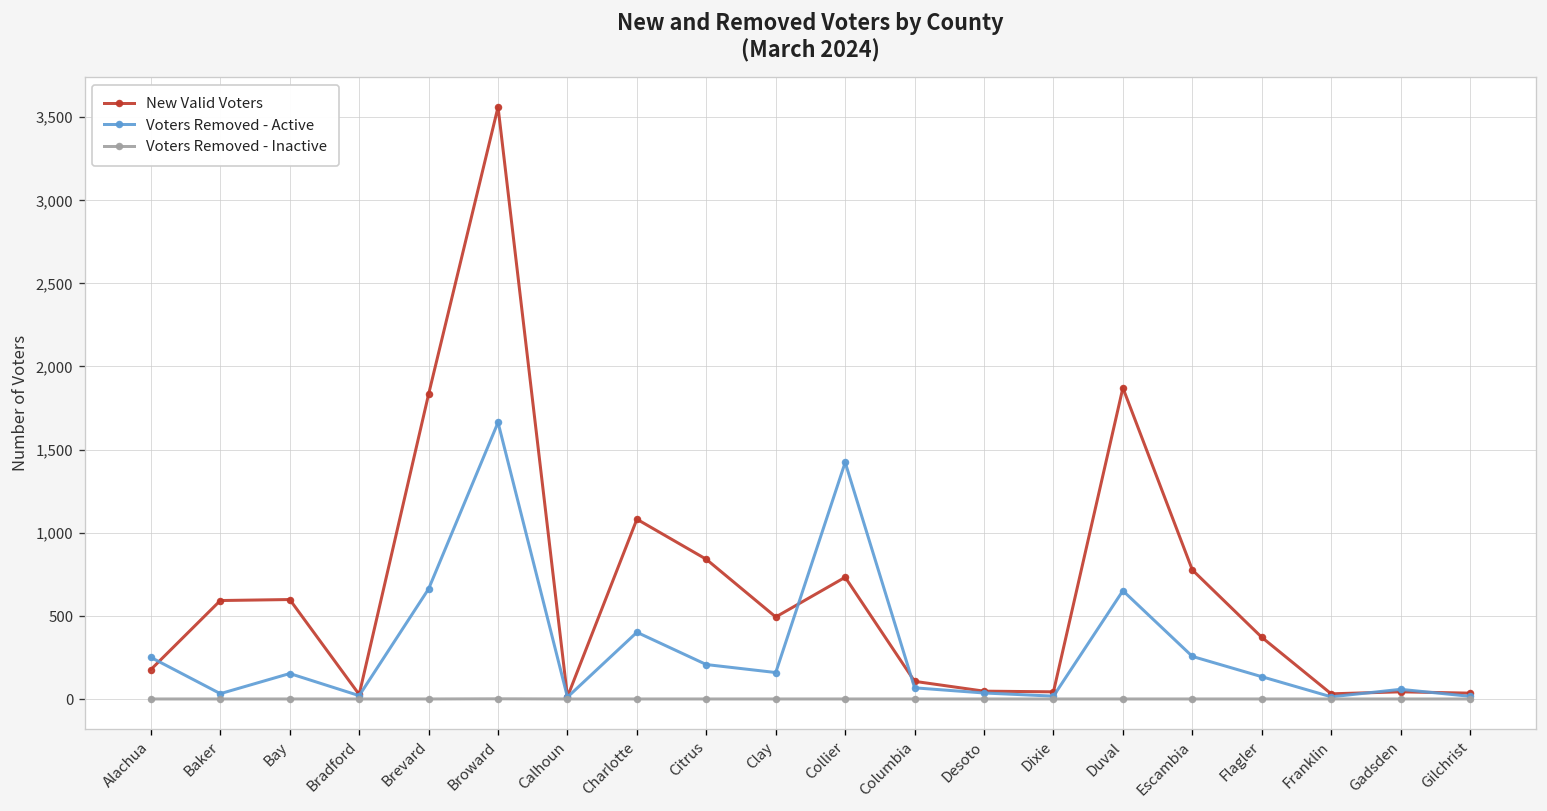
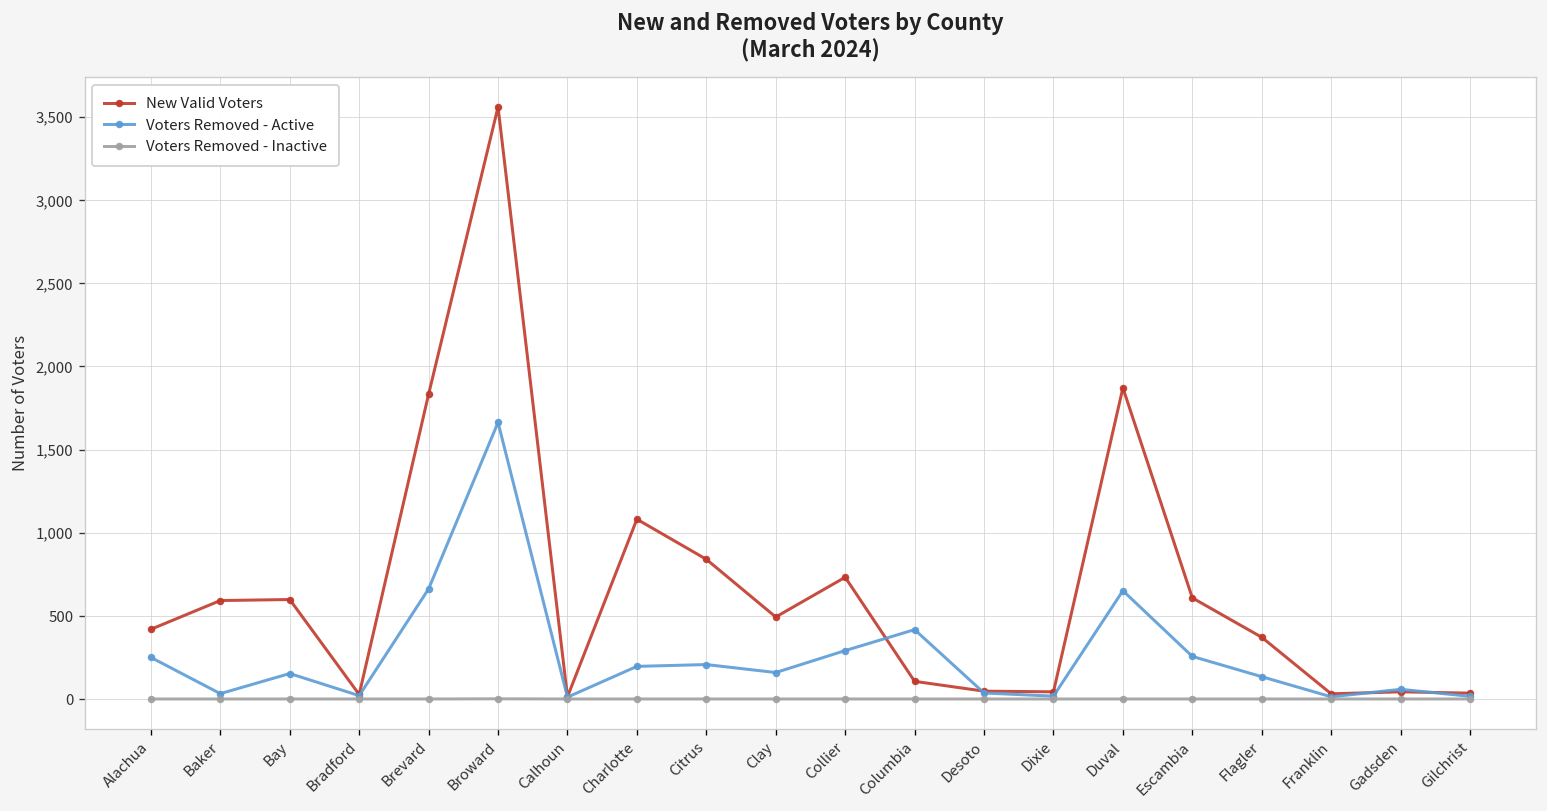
  {
    "New Valid Voters": {
-     "Alachua": "180",
+     "Alachua": "420",
      "Baker": "590",
      "Bay": "600",
      "Brevard": "1,830",
      "Broward": "3,560",
      "Charlotte": "1,080",
      "Citrus": "840",
      "Clay": "490",
      "Collier": "730",
      "Columbia": "110",
      "Dixie": "40",
      "Duval": "1,870",
-     "Escambia": "780",
+     "Escambia": "610",
      "Flagler": "370",
      "Gilchrist": "40"
    },
    "Voters Removed - Active": {
      "Alachua": "250",
      "Baker": "30",
      "Bay": "150",
      "Brevard": "660",
      "Broward": "1,660",
-     "Charlotte": "400",
+     "Charlotte": "200",
      "Citrus": "210",
      "Clay": "160",
-     "Collier": "1,420",
-     "Columbia": "70",
+     "Collier": "290",
+     "Columbia": "420",
      "Duval": "650",
      "Escambia": "260",
      "Flagler": "130"
    },
    "Voters Removed - Inactive": {
      "Alachua": "0",
      "Baker": "0",
      "Bay": "0",
      "Bradford": "0",
      "Brevard": "0",
      "Broward": "0",
      "Charlotte": "0",
      "Citrus": "0",
      "Clay": "0",
      "Collier": "0",
      "Columbia": "0",
      "Desoto": "0",
      "Duval": "0",
      "Escambia": "0",
      "Flagler": "0",
      "Gadsden": "0"
    }
  }
